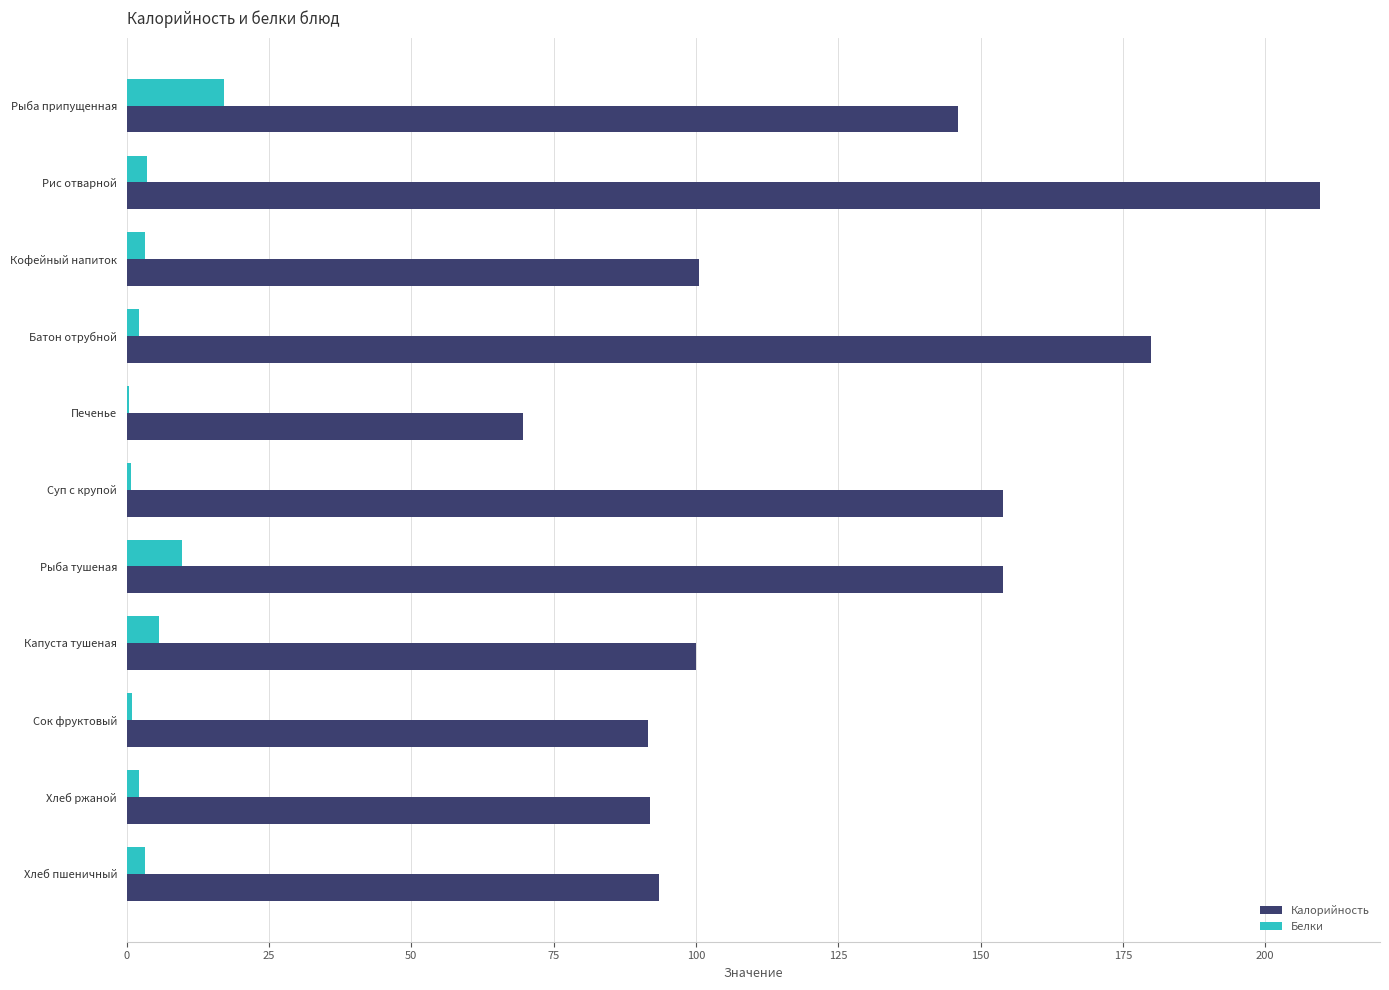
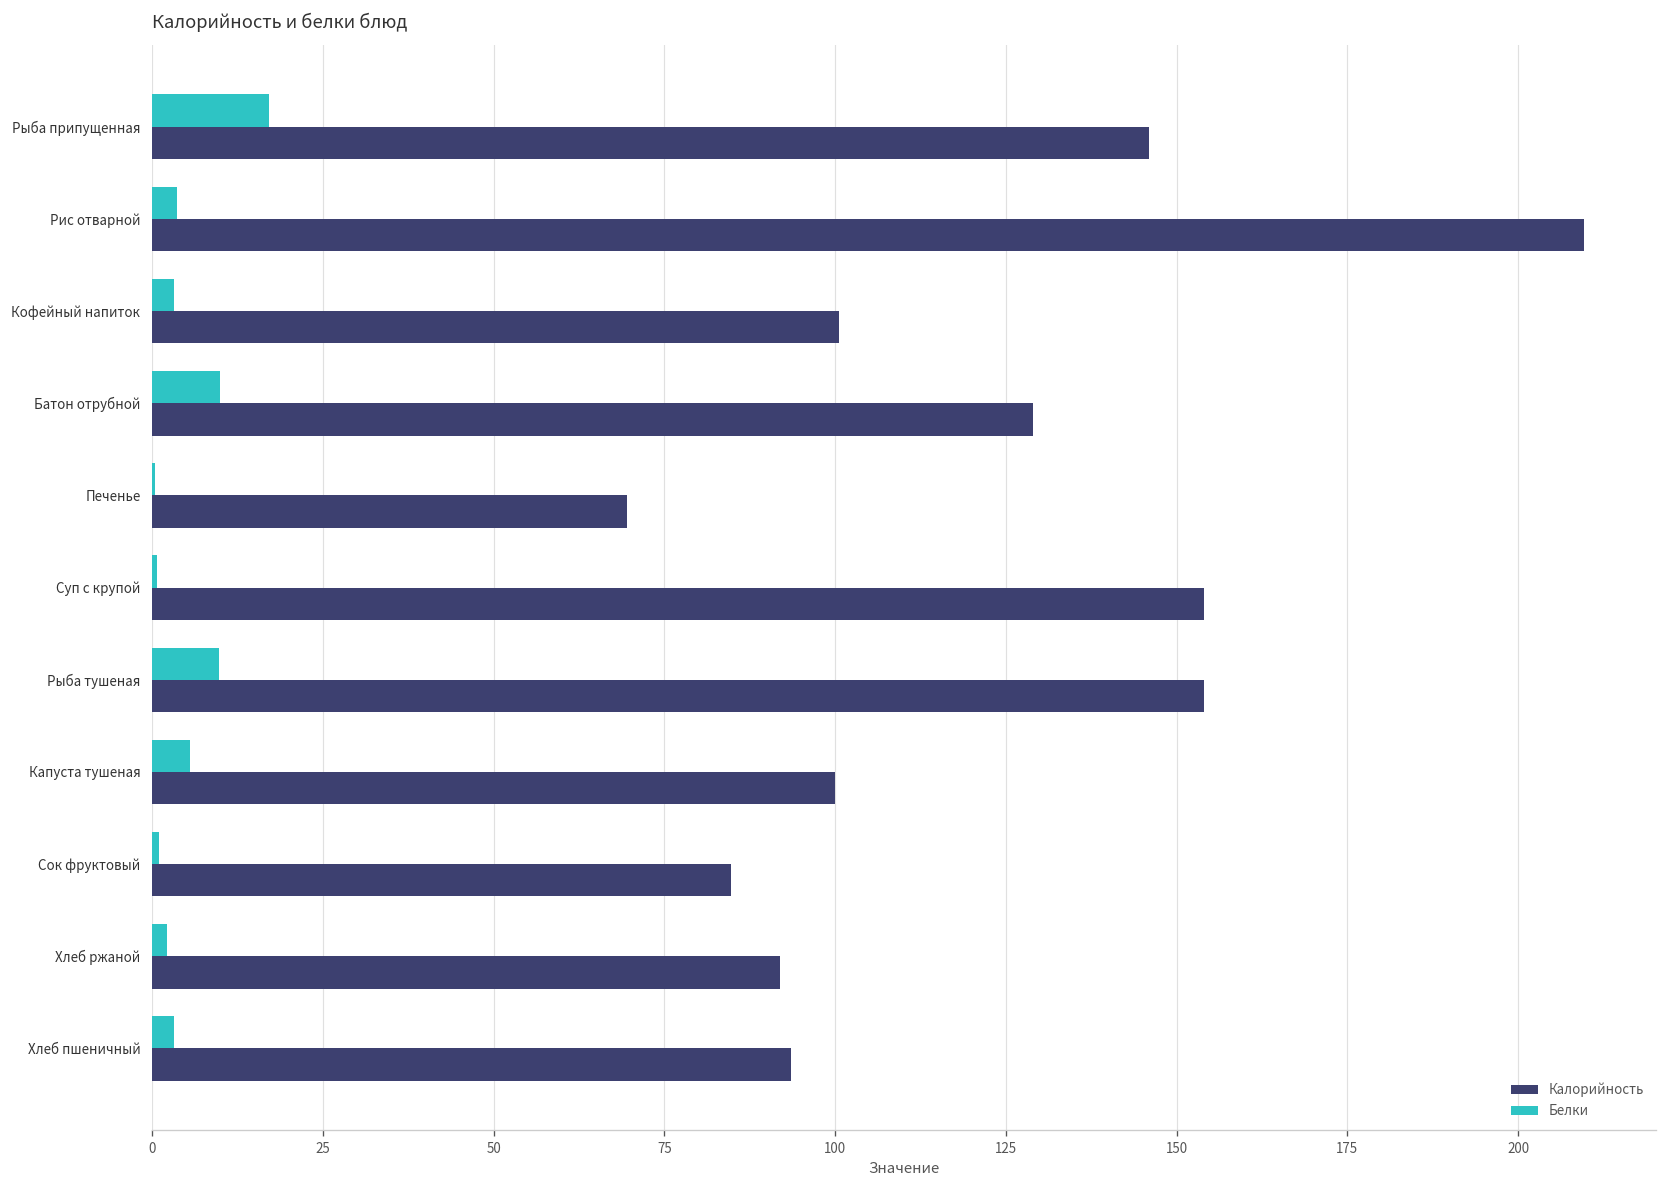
  {
    "Калорийность": {
      "Рыба припущенная": 146,
      "Рис отварной": 210,
      "Кофейный напиток": 101,
-     "Батон отрубной": 180,
+     "Батон отрубной": 129,
      "Печенье": 70,
      "Суп с крупой": 154,
      "Рыба тушеная": 154,
      "Капуста тушеная": 100,
-     "Сок фруктовый": 92,
+     "Сок фруктовый": 85,
      "Хлеб ржаной": 92,
      "Хлеб пшеничный": 94
    },
    "Белки": {
      "Рыба припущенная": 17,
      "Рис отварной": 4,
      "Кофейный напиток": 3,
-     "Батон отрубной": 2,
+     "Батон отрубной": 10,
      "Суп с крупой": 1,
      "Рыба тушеная": 10,
      "Капуста тушеная": 6,
      "Сок фруктовый": 1,
      "Хлеб ржаной": 2,
      "Хлеб пшеничный": 3
    }
  }
